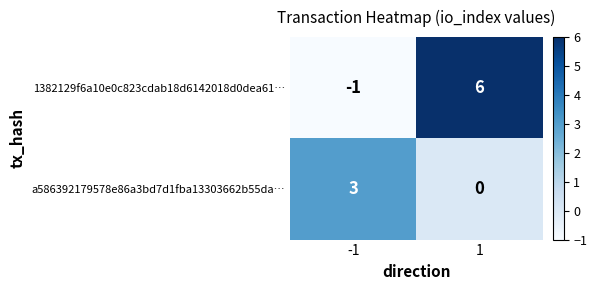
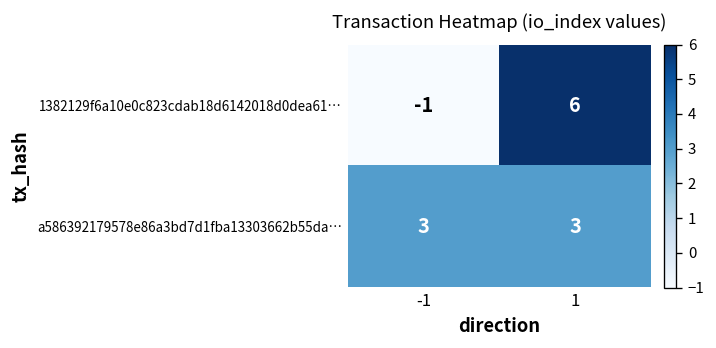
  {
    "1382129f6a10e0c823cdab18d6142018d0dea61…": {
      "-1": -1,
      "1": 6
    },
    "a586392179578e86a3bd7d1fba13303662b55da…": {
      "-1": 3,
-     "1": 0
+     "1": 3
    }
  }
